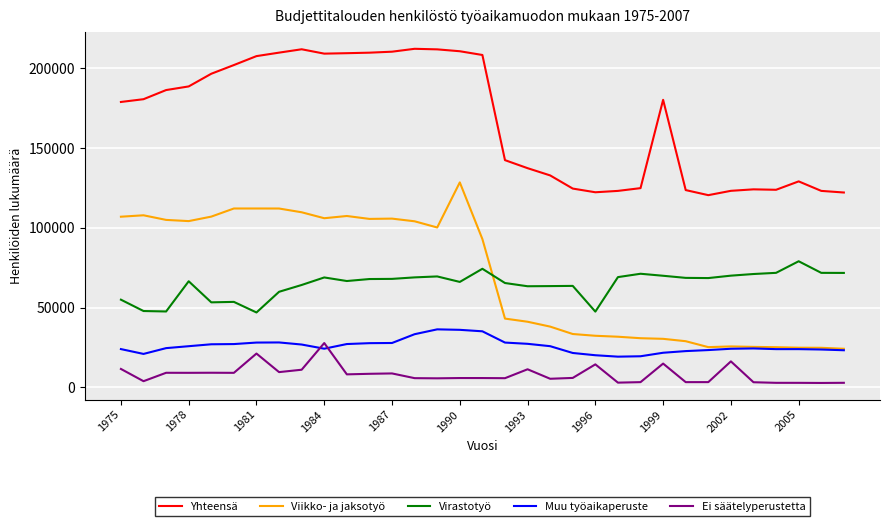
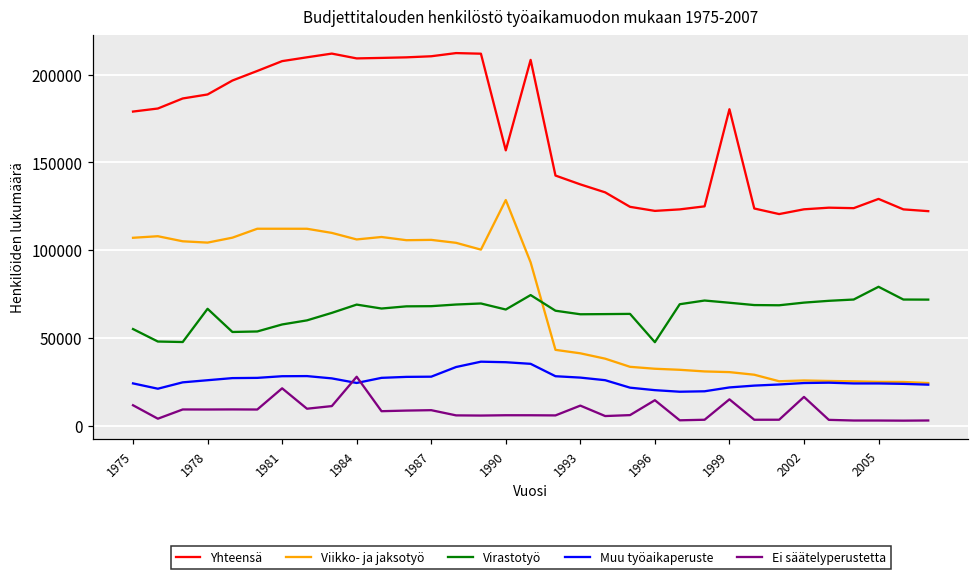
  {
    "Yhteensä": {
      "1975": 179000,
      "1978": 189000,
      "1981": 208000,
      "1984": 209000,
      "1987": 210000,
-     "1990": 211000,
+     "1990": 157000,
      "1993": 137000,
      "1996": 122000,
      "1999": 180000,
      "2002": 123000,
      "2005": 129000
    },
    "Viikko- ja jaksotyö": {
      "1975": 107000,
      "1978": 104000,
      "1981": 112000,
      "1984": 106000,
      "1987": 106000,
      "1990": 129000,
      "1993": 41000,
      "1996": 32000,
      "1999": 30000
    },
    "Virastotyö": {
      "1975": 55000,
      "1978": 67000,
-     "1981": 47000,
+     "1981": 58000,
      "1984": 69000,
      "1987": 68000,
      "1990": 66000,
      "1993": 63000,
      "1996": 48000,
      "1999": 70000,
      "2002": 70000,
      "2005": 79000
    },
    "Muu työaikaperuste": {
      "1975": 24000,
      "1978": 26000,
      "1981": 28000,
      "1984": 24000,
      "1987": 28000,
      "1990": 36000,
      "1993": 27000,
      "1996": 20000,
      "1999": 22000
    },
    "Ei säätelyperustetta": {
      "1975": 12000,
      "1978": 9000,
      "1981": 21000,
      "1984": 28000,
      "1987": 9000,
      "1990": 6000,
      "1993": 11000,
      "1996": 14000,
      "1999": 15000,
      "2002": 16000,
      "2005": 3000
    }
  }
